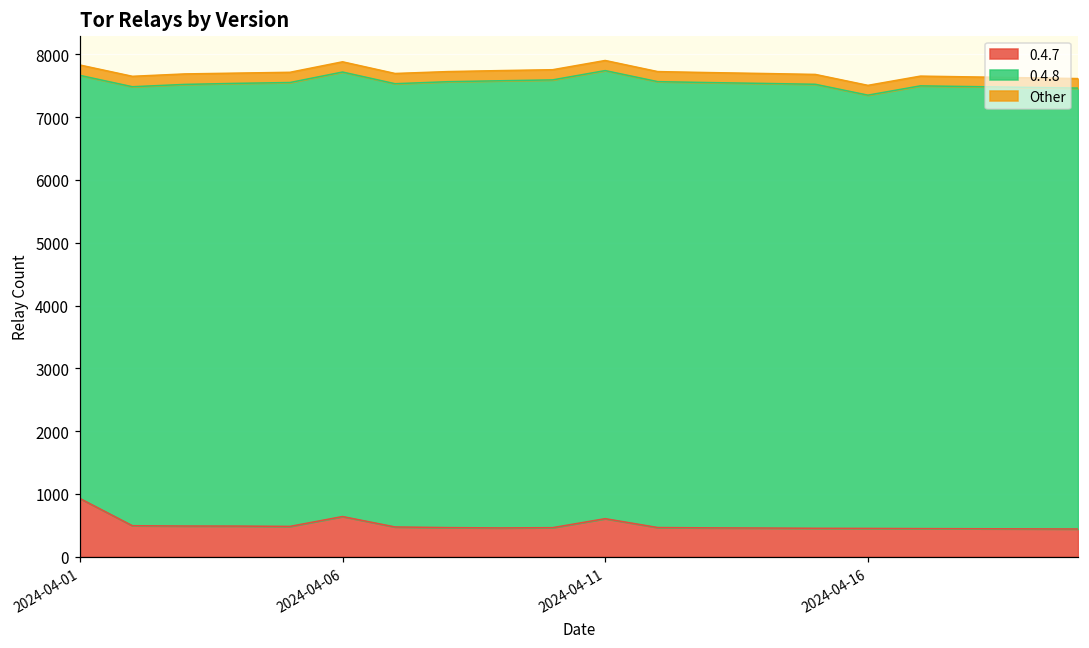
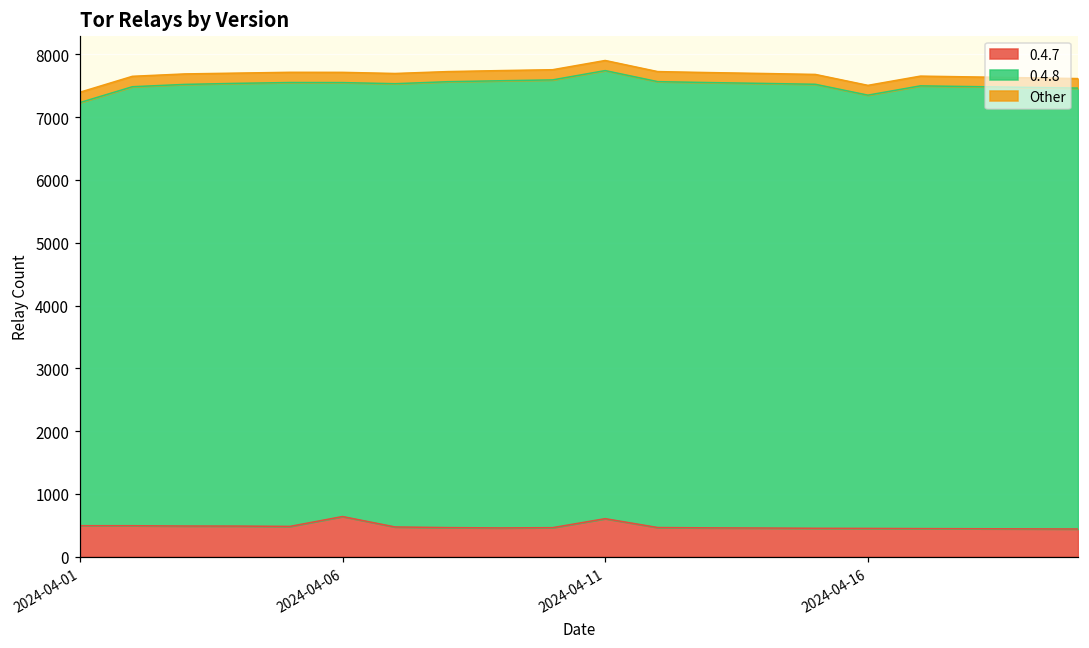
  {
    "0.4.7": {
-     "2024-04-01": 900,
+     "2024-04-01": 500,
      "2024-04-06": 600,
      "2024-04-11": 600,
      "2024-04-16": 500
    },
    "0.4.8": {
      "2024-04-01": 6700,
-     "2024-04-06": 7100,
+     "2024-04-06": 6900,
      "2024-04-11": 7100,
      "2024-04-16": 6900
    },
    "Other": {
      "2024-04-01": 200,
      "2024-04-06": 200,
      "2024-04-11": 200,
      "2024-04-16": 200
    }
  }
